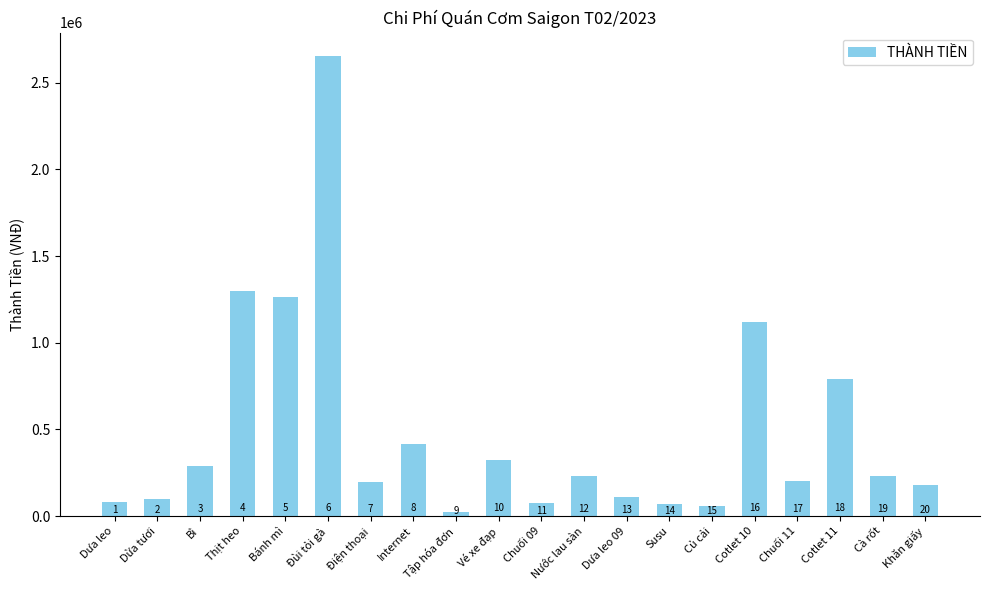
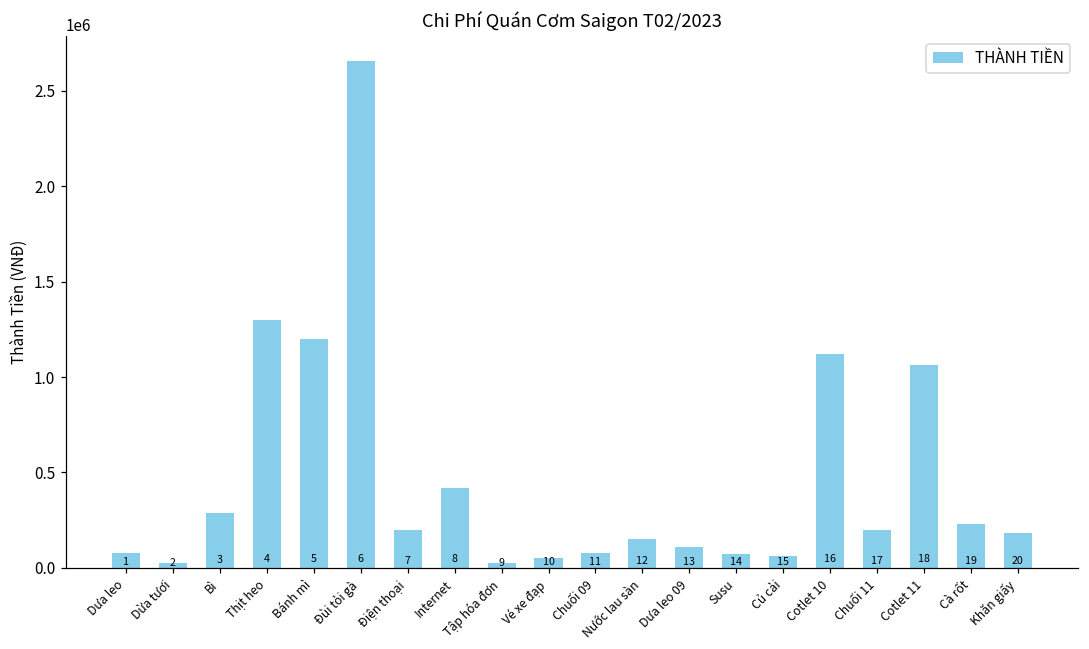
  {
-   "Dừa tươi": 100000,
-   "Bánh mì": 1270000,
-   "Vé xe đạp": 330000,
-   "Nước lau sàn": 230000,
-   "Cotlet 11": 790000
+   "Dừa tươi": 30000,
+   "Bánh mì": 1200000,
+   "Vé xe đạp": 50000,
+   "Nước lau sàn": 150000,
+   "Cotlet 11": 1070000
  }
